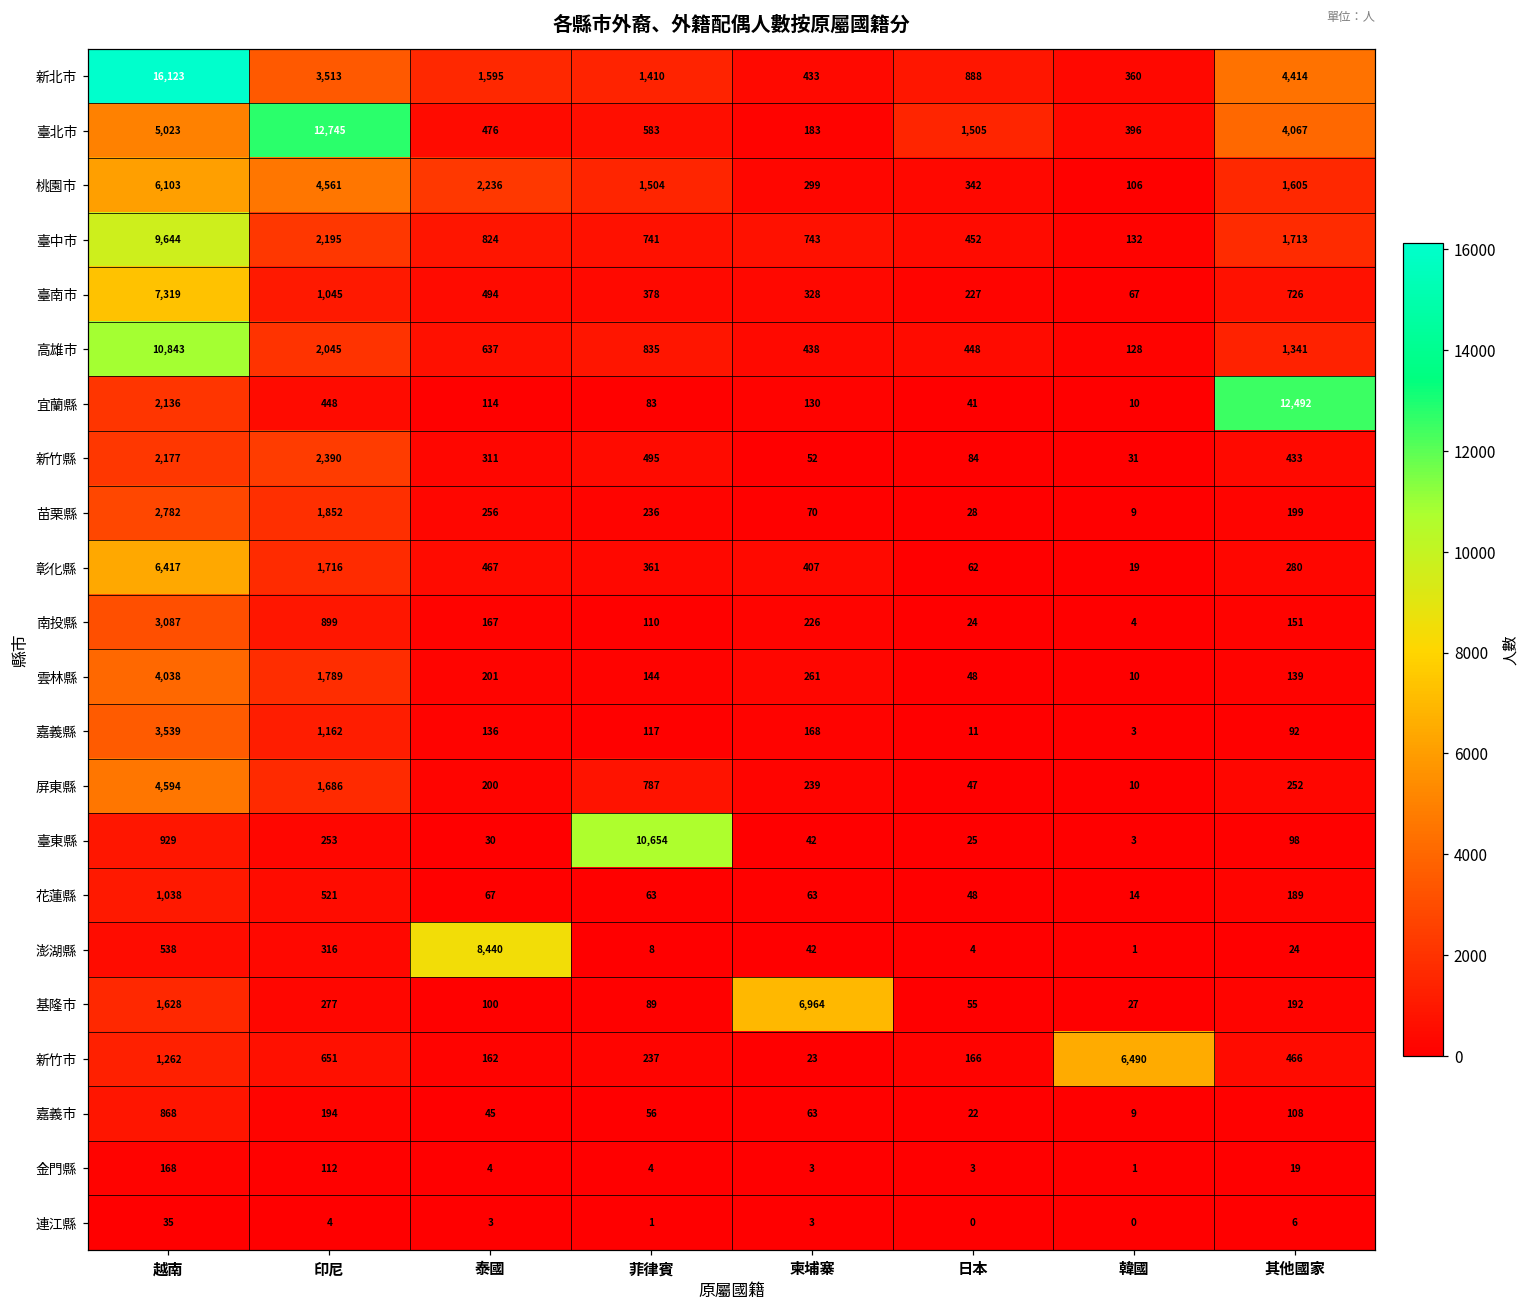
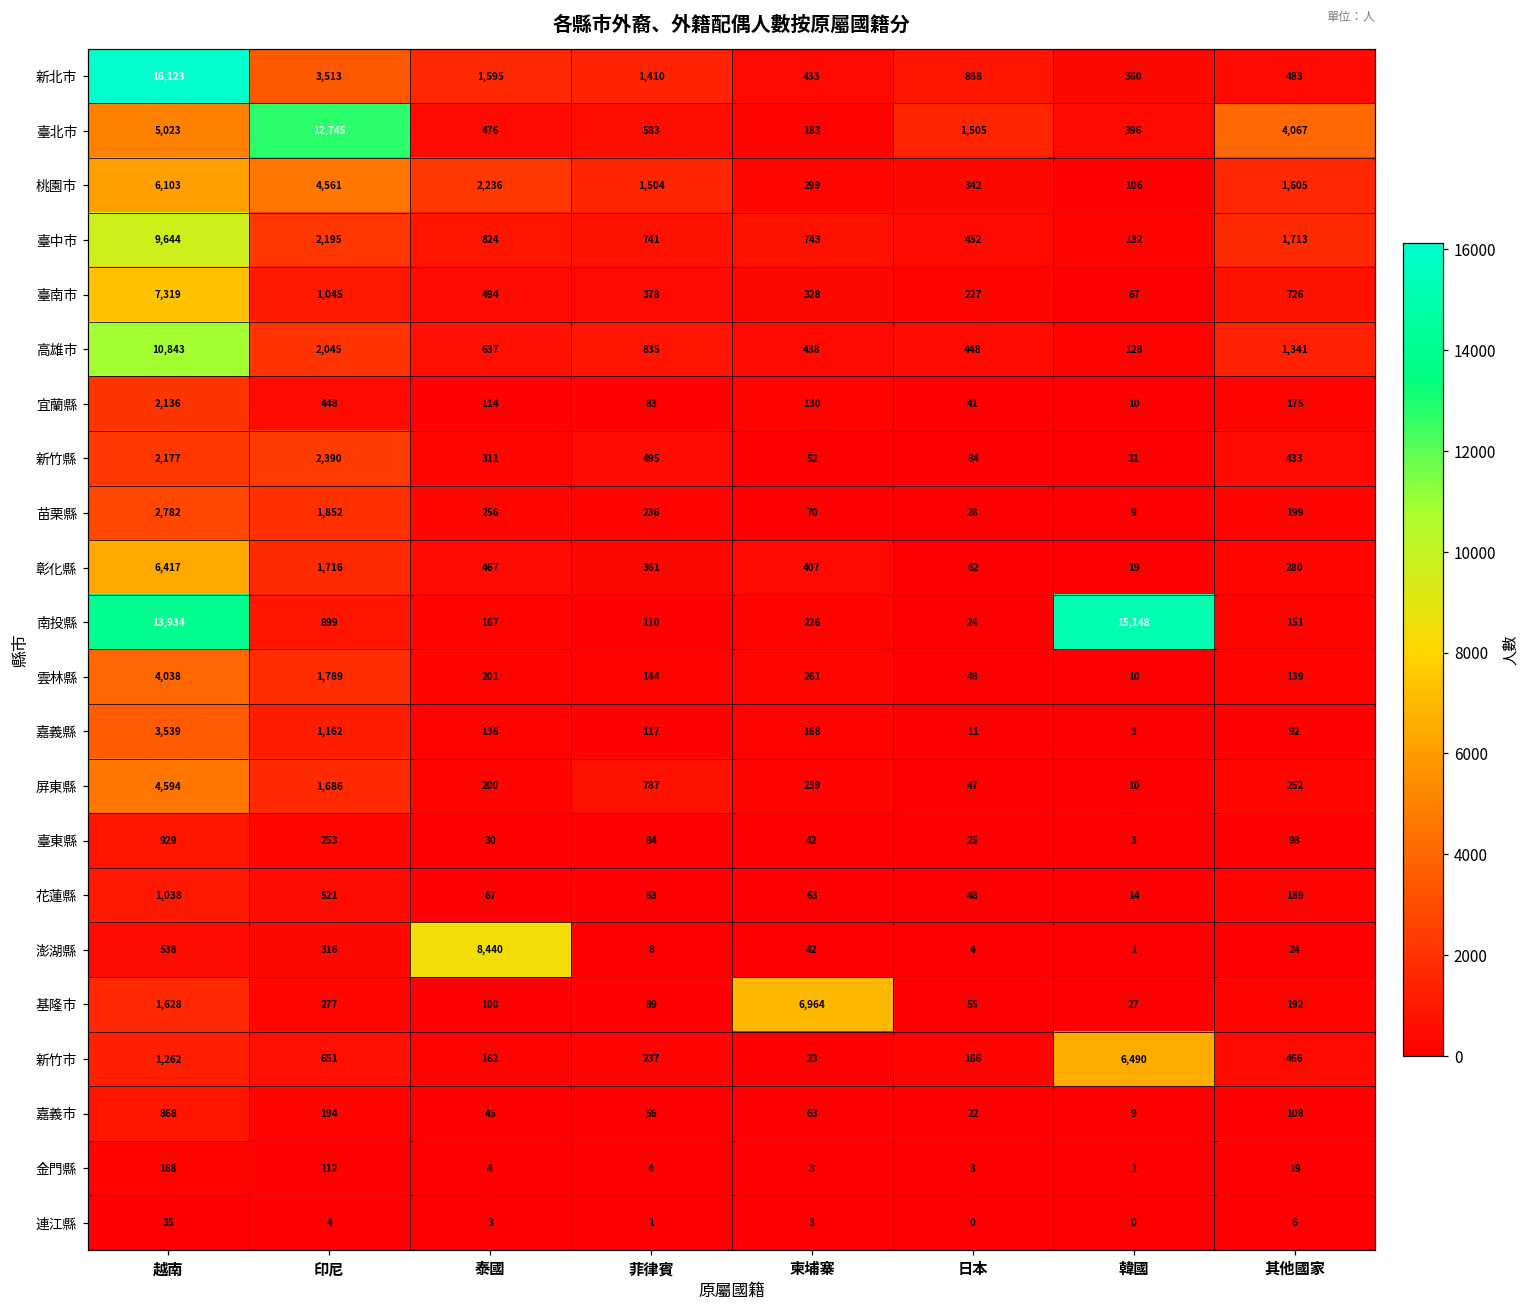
  {
    "新北市": {
      "越南": "16,123",
      "印尼": "3,513",
      "泰國": "1,595",
      "菲律賓": "1,410",
      "柬埔寨": "433",
      "日本": "888",
      "韓國": "360",
-     "其他國家": "4,414"
+     "其他國家": "483"
    },
    "臺北市": {
      "越南": "5,023",
      "印尼": "12,745",
      "泰國": "476",
      "菲律賓": "583",
      "柬埔寨": "183",
      "日本": "1,505",
      "韓國": "396",
      "其他國家": "4,067"
    },
    "桃園市": {
      "越南": "6,103",
      "印尼": "4,561",
      "泰國": "2,236",
      "菲律賓": "1,504",
      "柬埔寨": "299",
      "日本": "342",
      "韓國": "106",
      "其他國家": "1,605"
    },
    "臺中市": {
      "越南": "9,644",
      "印尼": "2,195",
      "泰國": "824",
      "菲律賓": "741",
      "柬埔寨": "743",
      "日本": "452",
      "韓國": "132",
      "其他國家": "1,713"
    },
    "臺南市": {
      "越南": "7,319",
      "印尼": "1,045",
      "泰國": "494",
      "菲律賓": "378",
      "柬埔寨": "328",
      "日本": "227",
      "韓國": "67",
      "其他國家": "726"
    },
    "高雄市": {
      "越南": "10,843",
      "印尼": "2,045",
      "泰國": "637",
      "菲律賓": "835",
      "柬埔寨": "438",
      "日本": "448",
      "韓國": "128",
      "其他國家": "1,341"
    },
    "宜蘭縣": {
      "越南": "2,136",
      "印尼": "448",
      "泰國": "114",
      "菲律賓": "83",
      "柬埔寨": "130",
      "日本": "41",
      "韓國": "10",
-     "其他國家": "12,492"
+     "其他國家": "175"
    },
    "新竹縣": {
      "越南": "2,177",
      "印尼": "2,390",
      "泰國": "311",
      "菲律賓": "495",
      "柬埔寨": "52",
      "日本": "84",
      "韓國": "31",
      "其他國家": "433"
    },
    "苗栗縣": {
      "越南": "2,782",
      "印尼": "1,852",
      "泰國": "256",
      "菲律賓": "236",
      "柬埔寨": "70",
      "日本": "28",
      "韓國": "9",
      "其他國家": "199"
    },
    "彰化縣": {
      "越南": "6,417",
      "印尼": "1,716",
      "泰國": "467",
      "菲律賓": "361",
      "柬埔寨": "407",
      "日本": "62",
      "韓國": "19",
      "其他國家": "280"
    },
    "南投縣": {
-     "越南": "3,087",
+     "越南": "13,934",
      "印尼": "899",
      "泰國": "167",
      "菲律賓": "110",
      "柬埔寨": "226",
      "日本": "24",
-     "韓國": "4",
+     "韓國": "15,148",
      "其他國家": "151"
    },
    "雲林縣": {
      "越南": "4,038",
      "印尼": "1,789",
      "泰國": "201",
      "菲律賓": "144",
      "柬埔寨": "261",
      "日本": "48",
      "韓國": "10",
      "其他國家": "139"
    },
    "嘉義縣": {
      "越南": "3,539",
      "印尼": "1,162",
      "泰國": "136",
      "菲律賓": "117",
      "柬埔寨": "168",
      "日本": "11",
      "韓國": "3",
      "其他國家": "92"
    },
    "屏東縣": {
      "越南": "4,594",
      "印尼": "1,686",
      "泰國": "200",
      "菲律賓": "787",
      "柬埔寨": "239",
      "日本": "47",
      "韓國": "10",
      "其他國家": "252"
    },
    "臺東縣": {
      "越南": "929",
      "印尼": "253",
      "泰國": "30",
-     "菲律賓": "10,654",
+     "菲律賓": "84",
      "柬埔寨": "42",
      "日本": "25",
      "韓國": "3",
      "其他國家": "98"
    },
    "花蓮縣": {
      "越南": "1,038",
      "印尼": "521",
      "泰國": "67",
      "菲律賓": "63",
      "柬埔寨": "63",
      "日本": "48",
      "韓國": "14",
      "其他國家": "189"
    },
    "澎湖縣": {
      "越南": "538",
      "印尼": "316",
      "泰國": "8,440",
      "菲律賓": "8",
      "柬埔寨": "42",
      "日本": "4",
      "韓國": "1",
      "其他國家": "24"
    },
    "基隆市": {
      "越南": "1,628",
      "印尼": "277",
      "泰國": "100",
      "菲律賓": "89",
      "柬埔寨": "6,964",
      "日本": "55",
      "韓國": "27",
      "其他國家": "192"
    },
    "新竹市": {
      "越南": "1,262",
      "印尼": "651",
      "泰國": "162",
      "菲律賓": "237",
      "柬埔寨": "23",
      "日本": "166",
      "韓國": "6,490",
      "其他國家": "466"
    },
    "嘉義市": {
      "越南": "868",
      "印尼": "194",
      "泰國": "45",
      "菲律賓": "56",
      "柬埔寨": "63",
      "日本": "22",
      "韓國": "9",
      "其他國家": "108"
    },
    "金門縣": {
      "越南": "168",
      "印尼": "112",
      "泰國": "4",
      "菲律賓": "4",
      "柬埔寨": "3",
      "日本": "3",
      "韓國": "1",
      "其他國家": "19"
    },
    "連江縣": {
      "越南": "35",
      "印尼": "4",
      "泰國": "3",
      "菲律賓": "1",
      "柬埔寨": "3",
      "日本": "0",
      "韓國": "0",
      "其他國家": "6"
    }
  }
